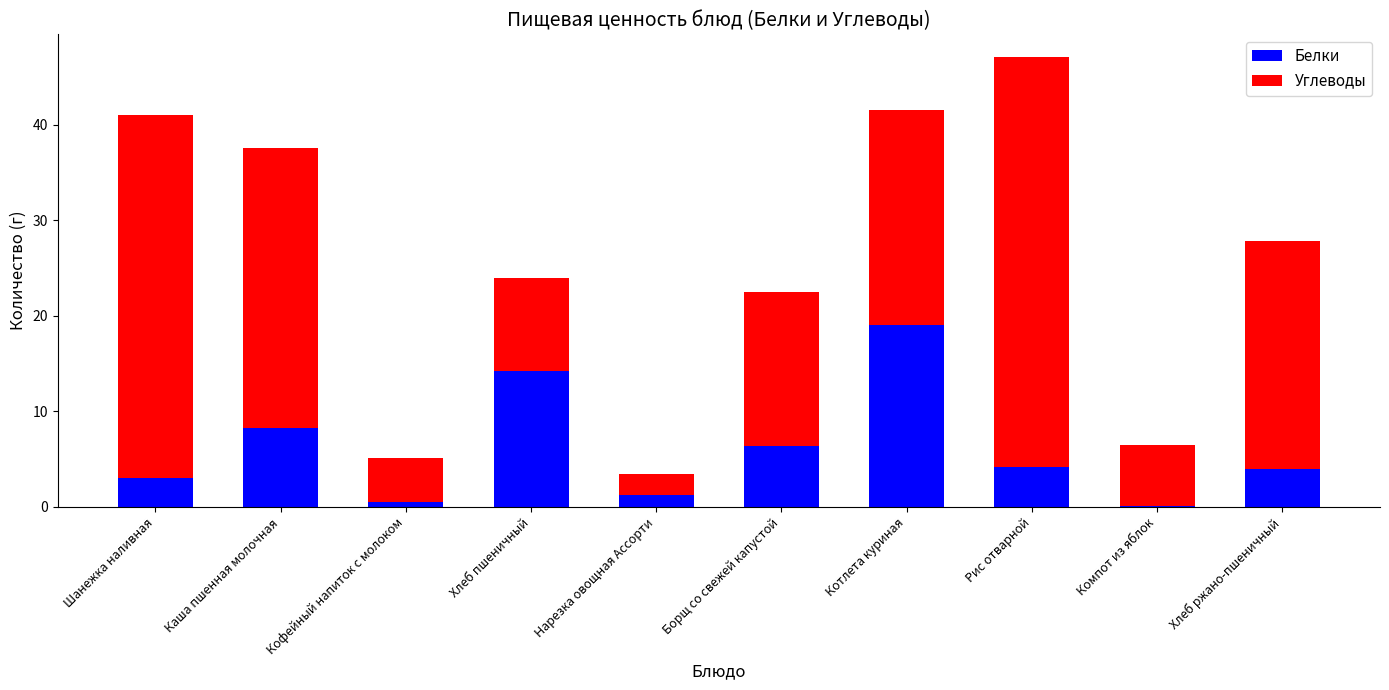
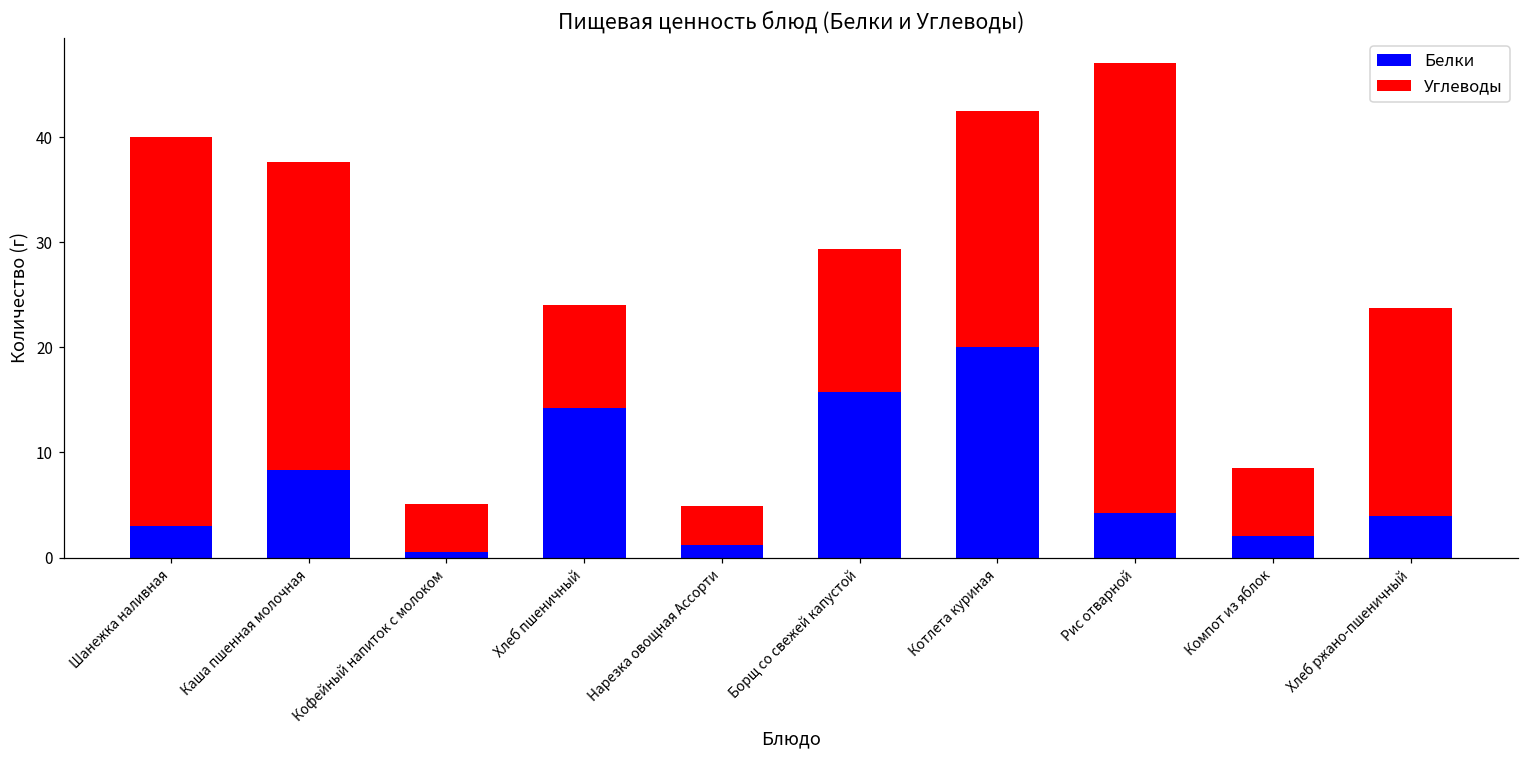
  {
    "Белки": {
      "Шанежка наливная": 3,
      "Каша пшенная молочная": 8,
      "Кофейный напиток с молоком": 1,
      "Хлеб пшеничный": 14,
      "Нарезка овощная Ассорти": 1,
-     "Борщ со свежей капустой": 6,
-     "Котлета куриная": 19,
+     "Борщ со свежей капустой": 16,
+     "Котлета куриная": 20,
      "Рис отварной": 4,
-     "Компот из яблок": 0,
+     "Компот из яблок": 2,
      "Хлеб ржано-пшеничный": 4
    },
    "Углеводы": {
-     "Шанежка наливная": 38,
+     "Шанежка наливная": 37,
      "Каша пшенная молочная": 29,
      "Кофейный напиток с молоком": 5,
      "Хлеб пшеничный": 10,
-     "Нарезка овощная Ассорти": 2,
-     "Борщ со свежей капустой": 16,
+     "Нарезка овощная Ассорти": 4,
+     "Борщ со свежей капустой": 14,
      "Котлета куриная": 23,
      "Рис отварной": 43,
      "Компот из яблок": 6,
-     "Хлеб ржано-пшеничный": 24
+     "Хлеб ржано-пшеничный": 20
    }
  }
